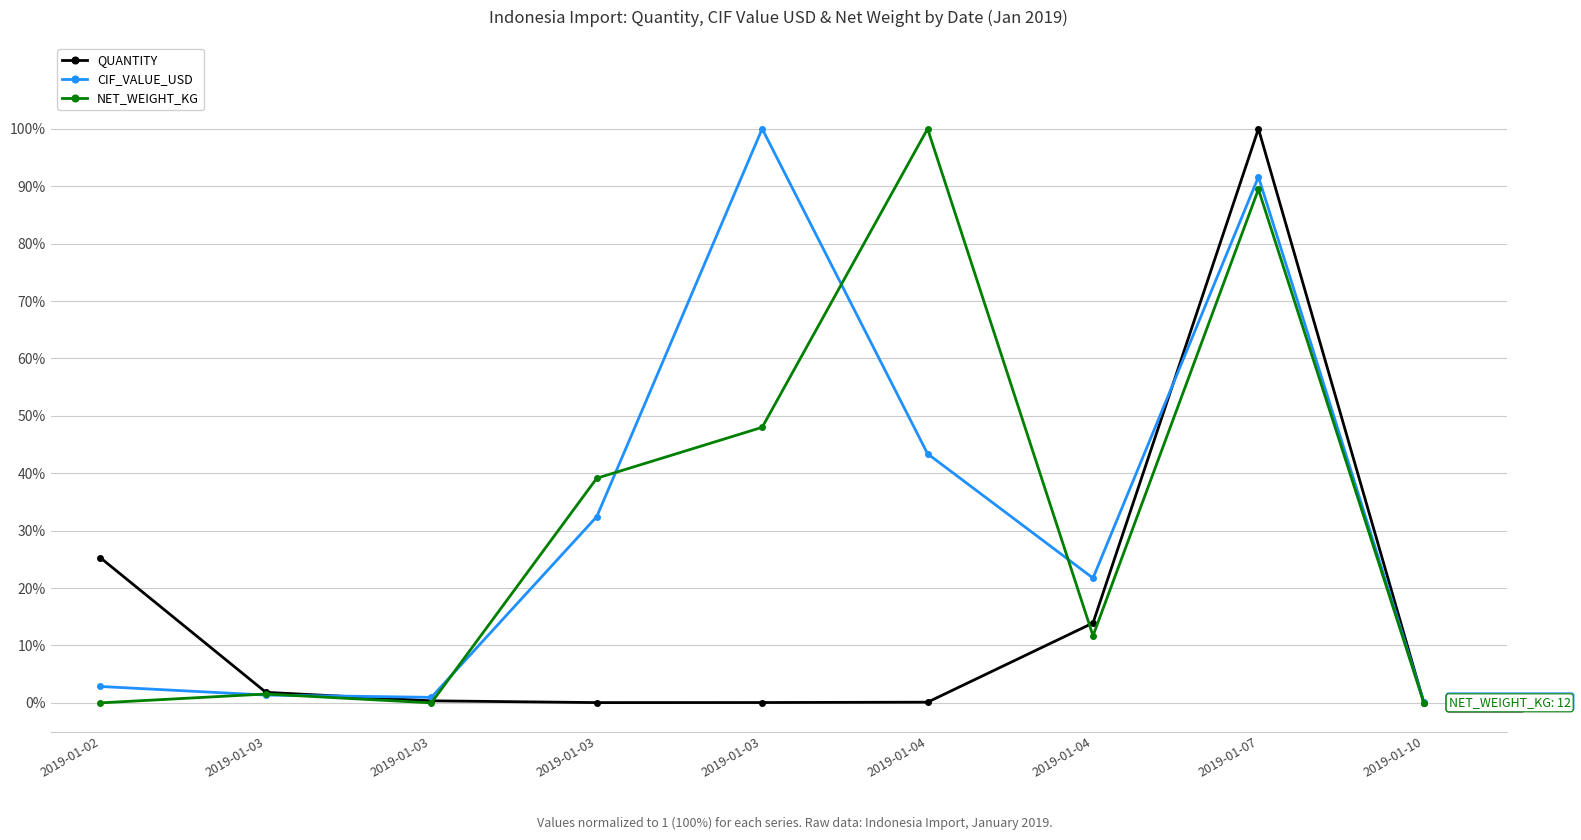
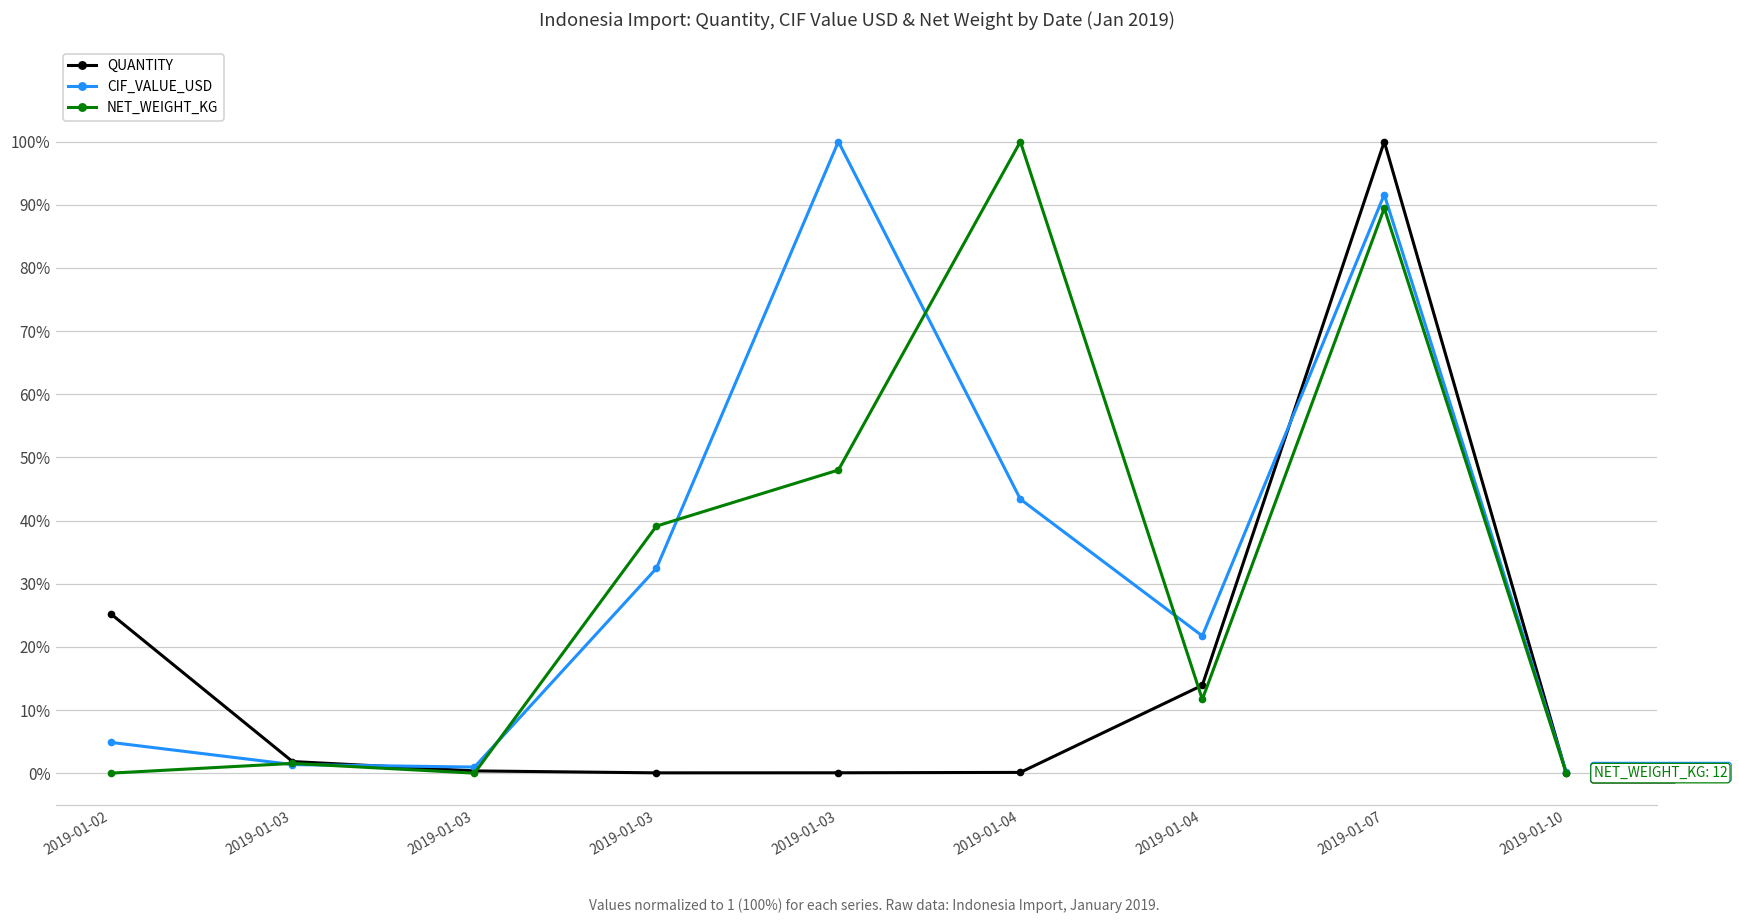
  {
    "QUANTITY": {
      "2019-01-02": "25%",
      "2019-01-07": "100%"
    },
    "CIF_VALUE_USD": {
-     "2019-01-02": "3%",
+     "2019-01-02": "5%",
      "2019-01-07": "92%"
    },
    "NET_WEIGHT_KG": {
      "2019-01-02": "0%",
      "2019-01-07": "89%"
    }
  }
